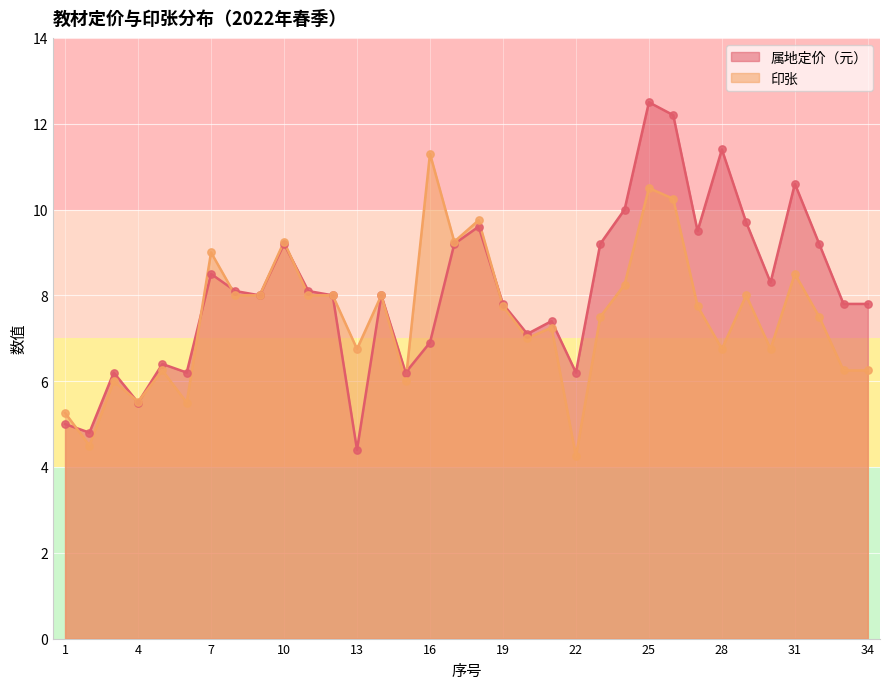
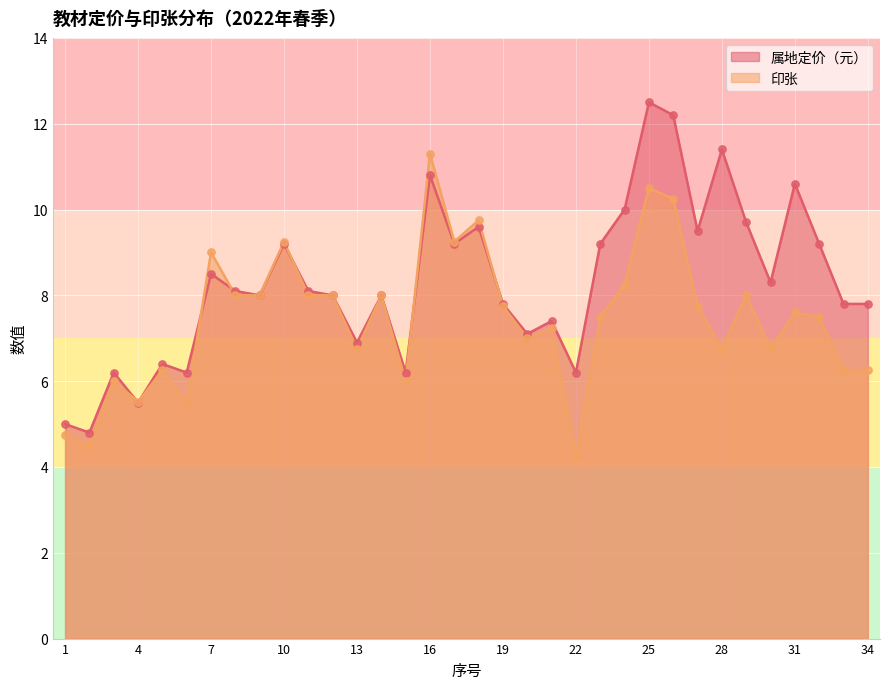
  {
    "属地定价（元）": {
      "1": 5.0,
      "7": 8.5,
-     "13": 4.4,
-     "16": 6.9,
+     "13": 6.9,
+     "16": 10.8,
      "22": 6.2,
      "25": 12.5,
      "28": 11.4,
      "31": 10.6,
      "34": 7.8
    },
    "印张": {
-     "1": 5.3,
+     "1": 4.8,
      "7": 9.0,
      "13": 6.8,
      "16": 11.3,
      "22": 4.3,
      "25": 10.5,
      "28": 6.8,
-     "31": 8.5,
+     "31": 7.6,
      "34": 6.3
    }
  }
